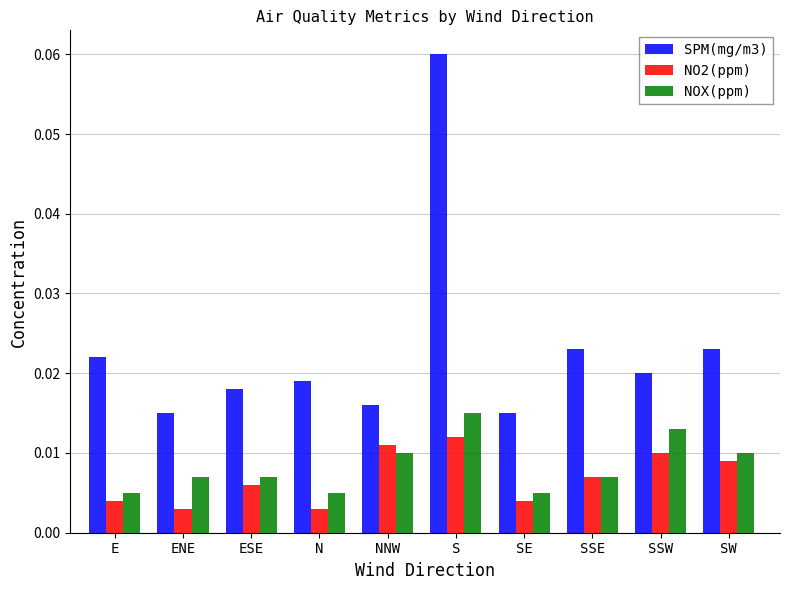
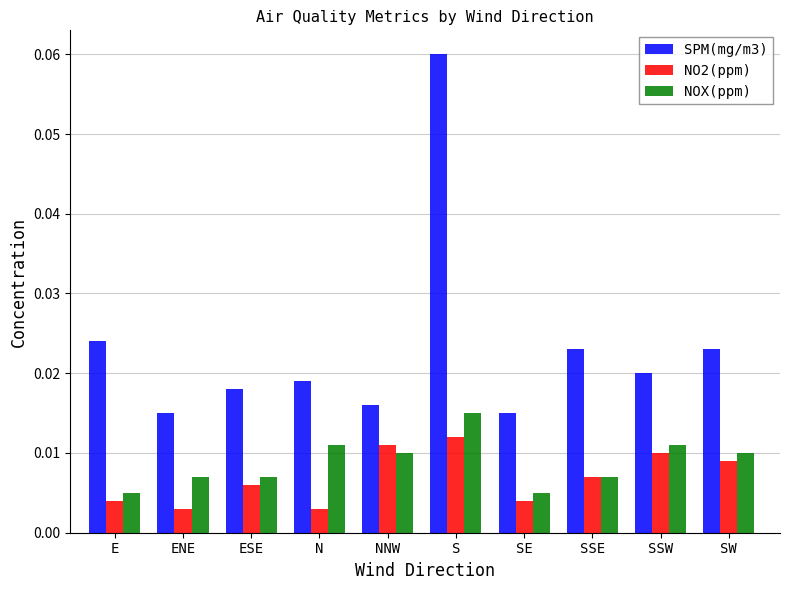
  {
    "SPM(mg/m3)": {
-     "E": 0.022,
+     "E": 0.024,
      "ENE": 0.015,
      "ESE": 0.018,
      "N": 0.019,
      "NNW": 0.016,
      "S": 0.060,
      "SE": 0.015,
      "SSE": 0.023,
      "SSW": 0.020,
      "SW": 0.023
    },
    "NO2(ppm)": {
      "E": 0.004,
      "ENE": 0.003,
      "ESE": 0.006,
      "N": 0.003,
      "NNW": 0.011,
      "S": 0.012,
      "SE": 0.004,
      "SSE": 0.007,
      "SSW": 0.010,
      "SW": 0.009
    },
    "NOX(ppm)": {
      "E": 0.005,
      "ENE": 0.007,
      "ESE": 0.007,
-     "N": 0.005,
+     "N": 0.011,
      "NNW": 0.010,
      "S": 0.015,
      "SE": 0.005,
      "SSE": 0.007,
-     "SSW": 0.013,
+     "SSW": 0.011,
      "SW": 0.010
    }
  }
